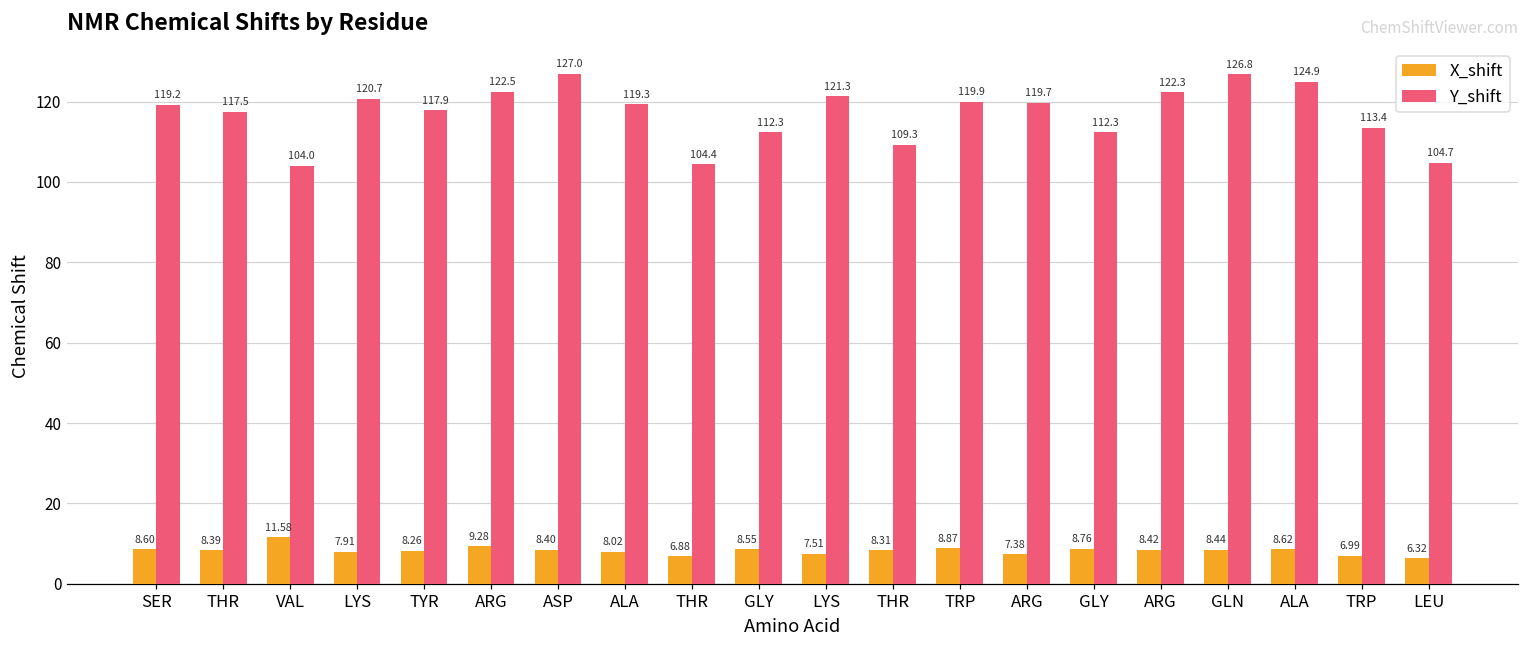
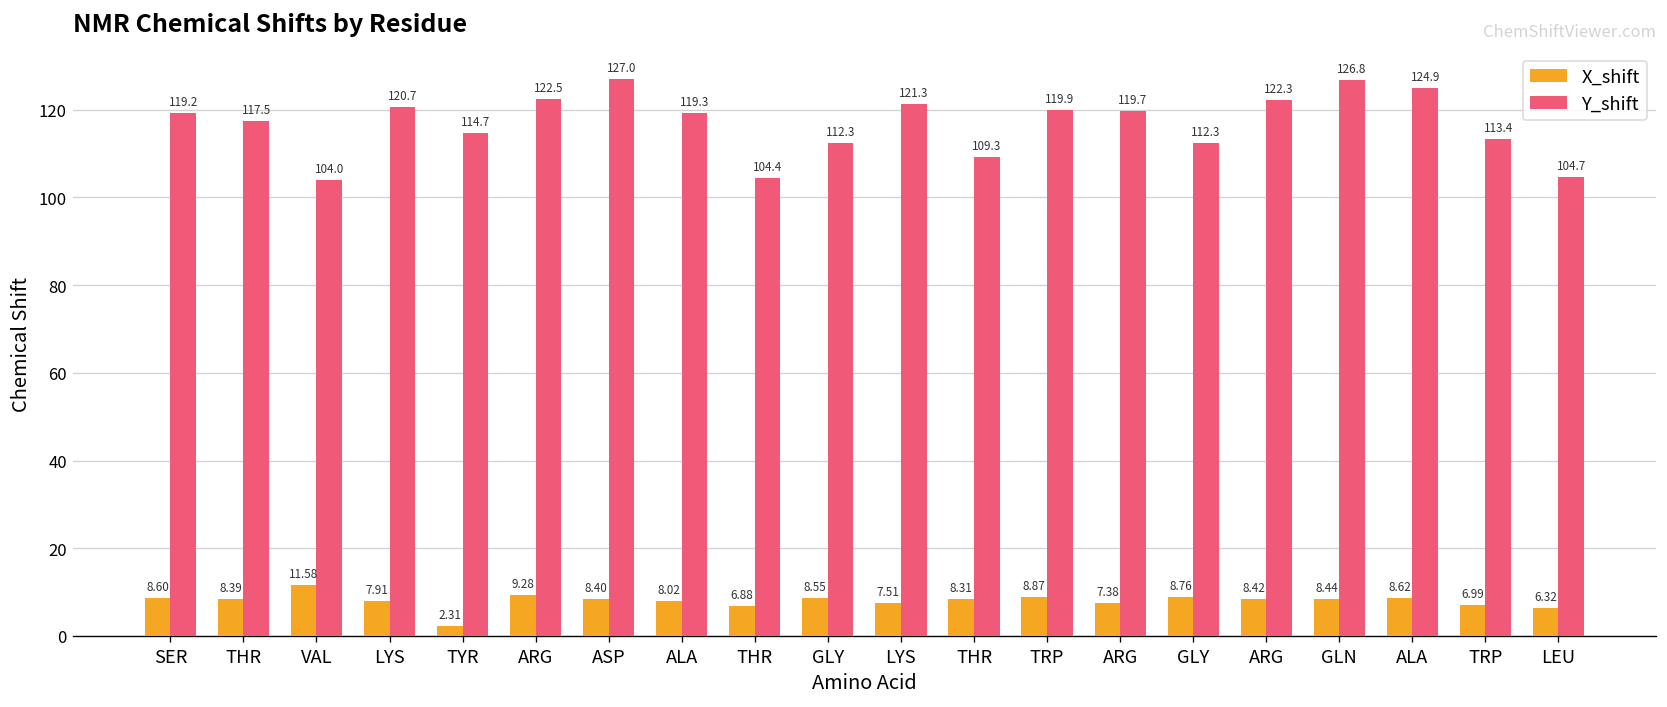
  {
    "X_shift": {
      "SER": 8.60,
      "VAL": 11.58,
-     "TYR": 8.26,
+     "TYR": 2.31,
      "ASP": 8.40,
      "GLN": 8.44,
      "LEU": 6.32
    },
    "Y_shift": {
      "SER": 119.2,
      "VAL": 104.0,
-     "TYR": 117.9,
+     "TYR": 114.7,
      "ASP": 127.0,
      "GLN": 126.8,
      "LEU": 104.7
    }
  }
